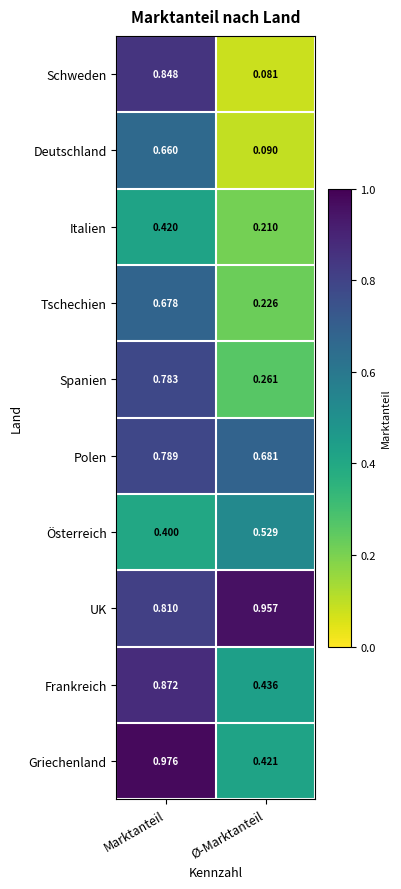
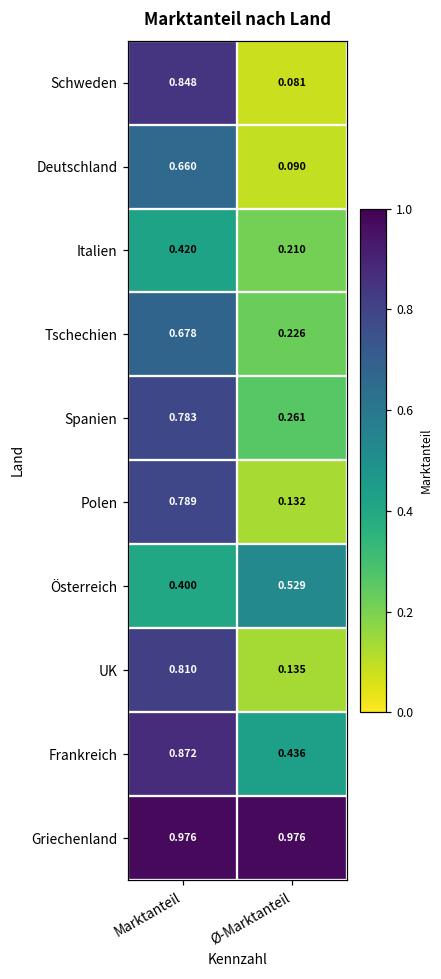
  {
    "Schweden": {
      "Marktanteil": 0.848,
      "Ø-Marktanteil": 0.081
    },
    "Deutschland": {
      "Marktanteil": 0.660,
      "Ø-Marktanteil": 0.090
    },
    "Italien": {
      "Marktanteil": 0.420,
      "Ø-Marktanteil": 0.210
    },
    "Tschechien": {
      "Marktanteil": 0.678,
      "Ø-Marktanteil": 0.226
    },
    "Spanien": {
      "Marktanteil": 0.783,
      "Ø-Marktanteil": 0.261
    },
    "Polen": {
      "Marktanteil": 0.789,
-     "Ø-Marktanteil": 0.681
+     "Ø-Marktanteil": 0.132
    },
    "Österreich": {
      "Marktanteil": 0.400,
      "Ø-Marktanteil": 0.529
    },
    "UK": {
      "Marktanteil": 0.810,
-     "Ø-Marktanteil": 0.957
+     "Ø-Marktanteil": 0.135
    },
    "Frankreich": {
      "Marktanteil": 0.872,
      "Ø-Marktanteil": 0.436
    },
    "Griechenland": {
      "Marktanteil": 0.976,
-     "Ø-Marktanteil": 0.421
+     "Ø-Marktanteil": 0.976
    }
  }
